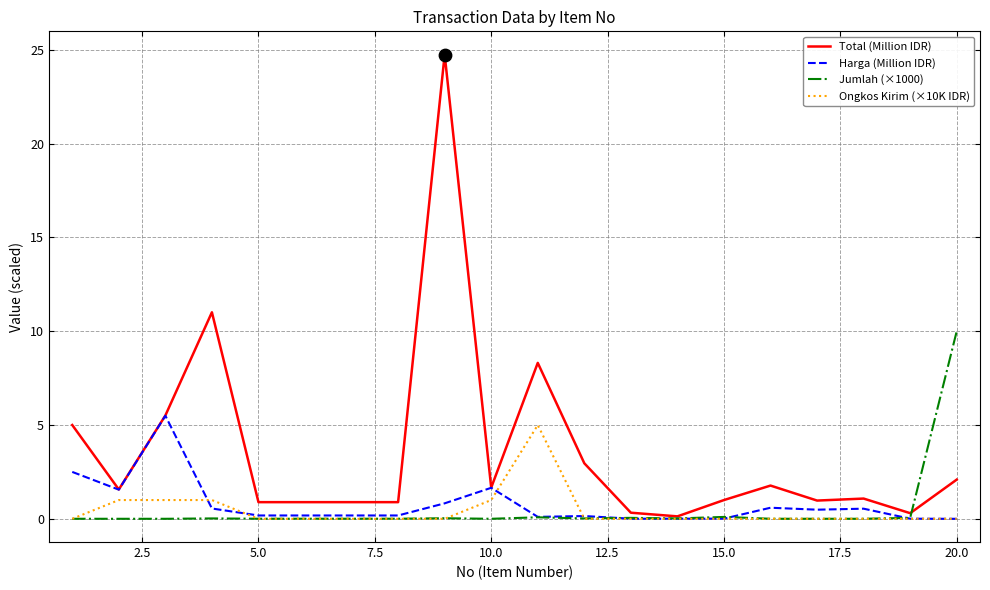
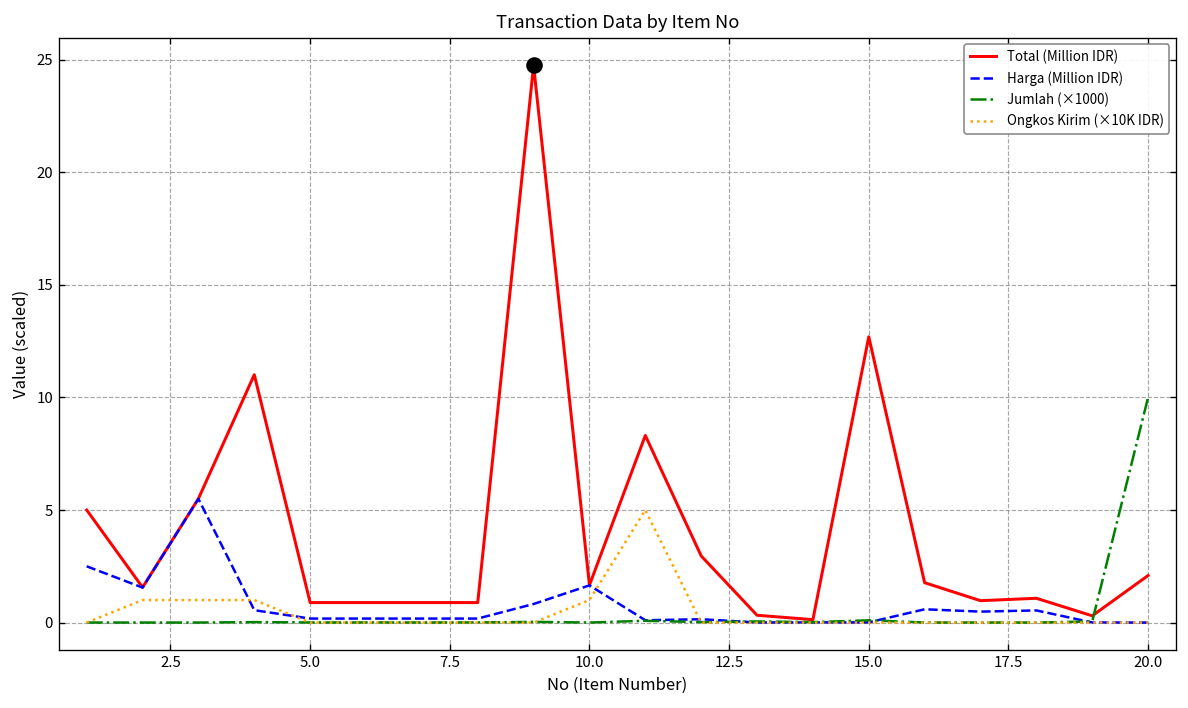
  {
    "Total (Million IDR)": {
      "5.0": 0.9,
-     "15.0": 1.0,
+     "15.0": 12.7,
      "20.0": 2.1
    },
    "Harga (Million IDR)": {
      "5.0": 0.2
    },
    "Jumlah (×1000)": {
      "10.0": 0.0,
      "20.0": 10.0
    },
    "Ongkos Kirim (×10K IDR)": {
      "10.0": 1.0
    }
  }
